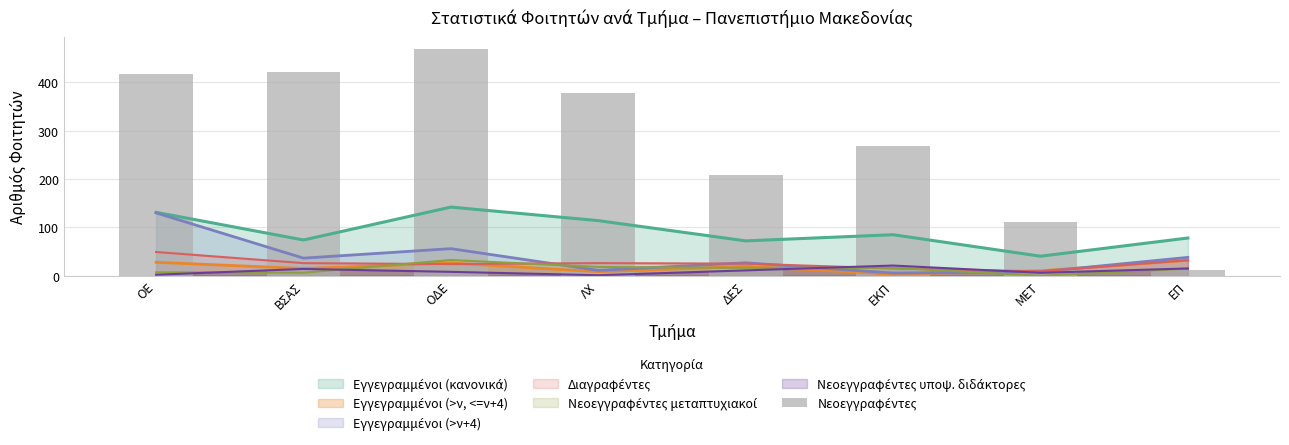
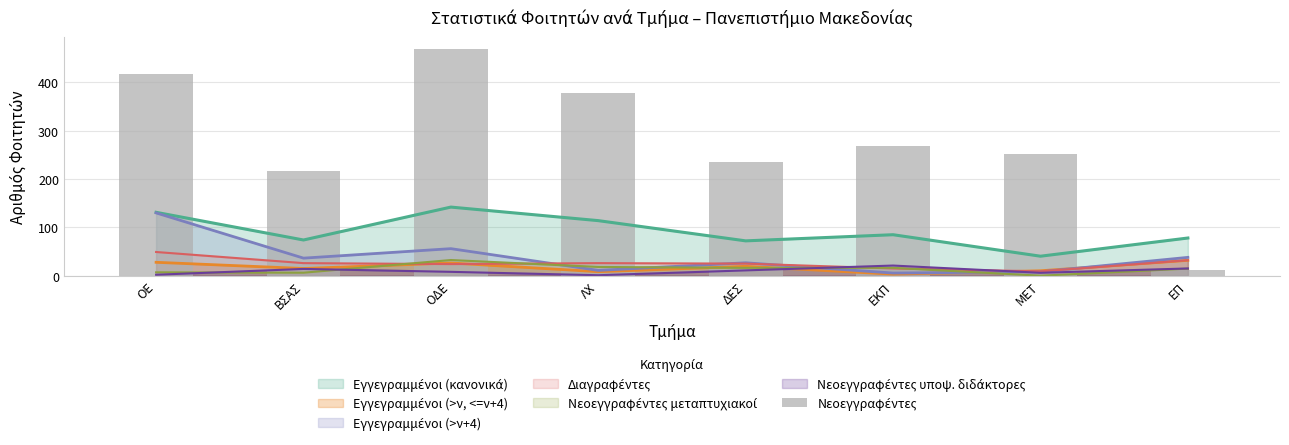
  {
    "Νεοεγγραφέντες": {
      "ΟΕ": 420,
-     "ΒΣΑΣ": 420,
+     "ΒΣΑΣ": 220,
      "ΟΔΕ": 470,
      "ΛΧ": 380,
-     "ΔΕΣ": 210,
+     "ΔΕΣ": 240,
      "ΕΚΠ": 270,
-     "ΜΕΤ": 110,
+     "ΜΕΤ": 250,
      "ΕΠ": 10
    }
  }
